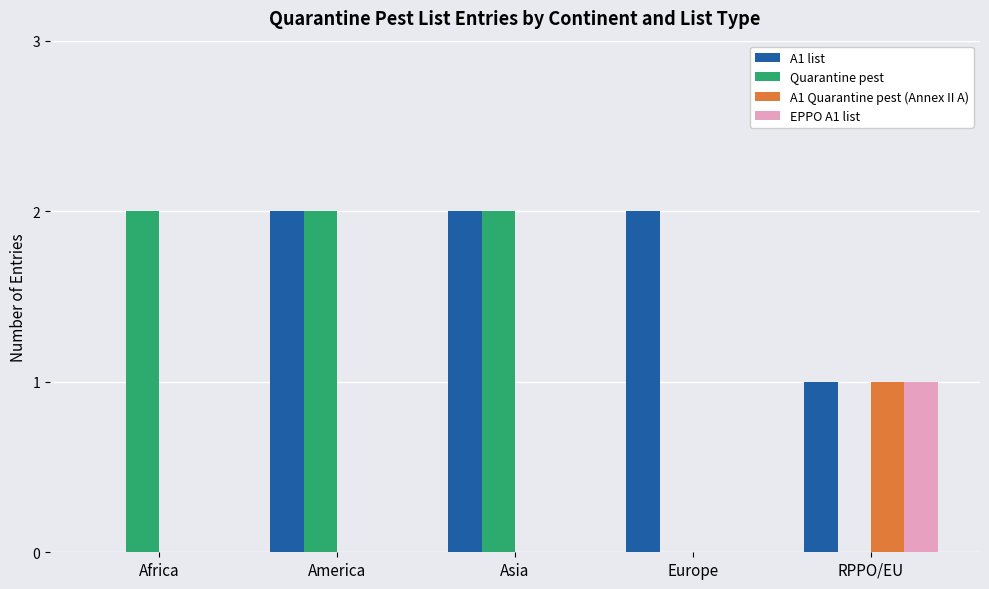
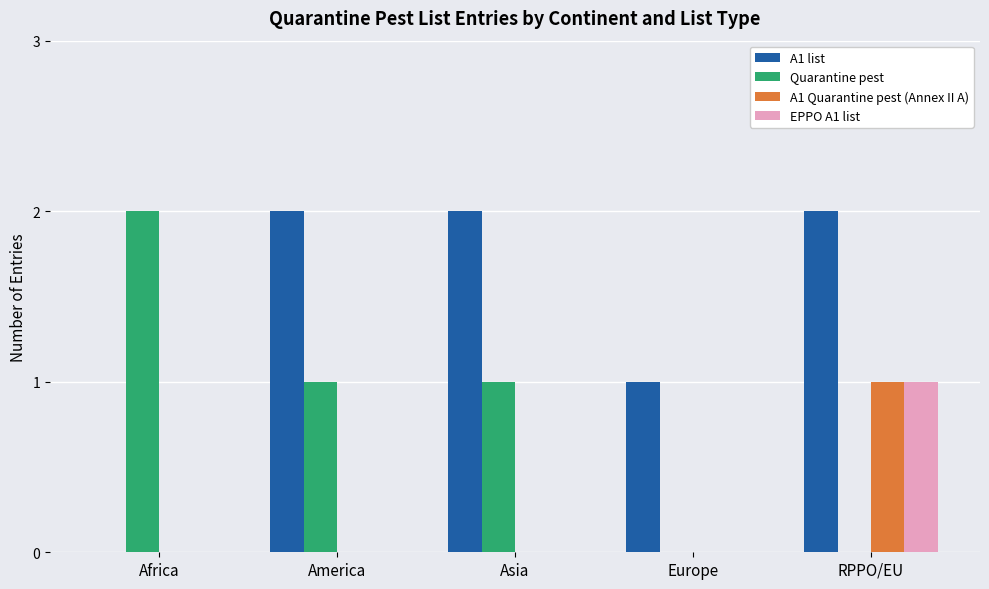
  {
    "A1 list": {
      "Africa": 0,
      "America": 2,
      "Asia": 2,
-     "Europe": 2,
-     "RPPO/EU": 1
+     "Europe": 1,
+     "RPPO/EU": 2
    },
    "Quarantine pest": {
      "Africa": 2,
-     "America": 2,
-     "Asia": 2,
+     "America": 1,
+     "Asia": 1,
      "Europe": 0,
      "RPPO/EU": 0
    },
    "A1 Quarantine pest (Annex II A)": {
      "Africa": 0,
      "America": 0,
      "Asia": 0,
      "Europe": 0,
      "RPPO/EU": 1
    },
    "EPPO A1 list": {
      "Africa": 0,
      "America": 0,
      "Asia": 0,
      "Europe": 0,
      "RPPO/EU": 1
    }
  }
